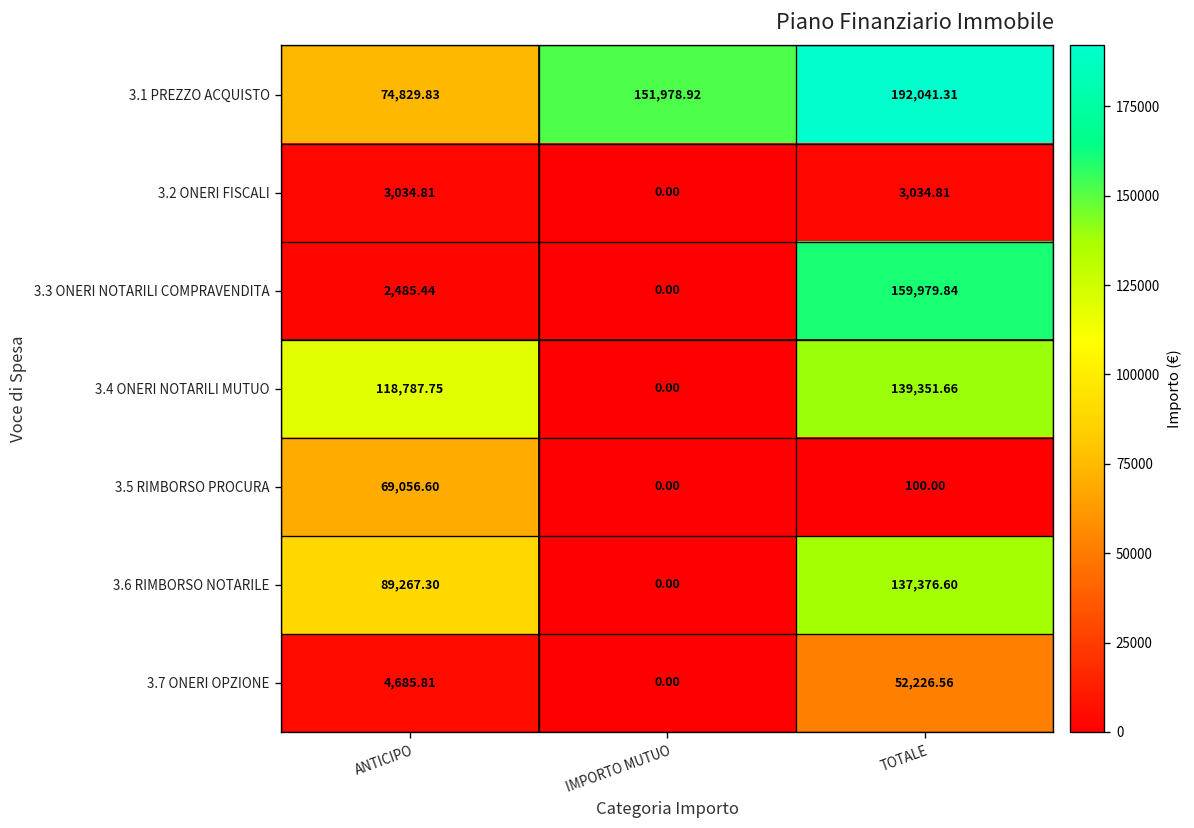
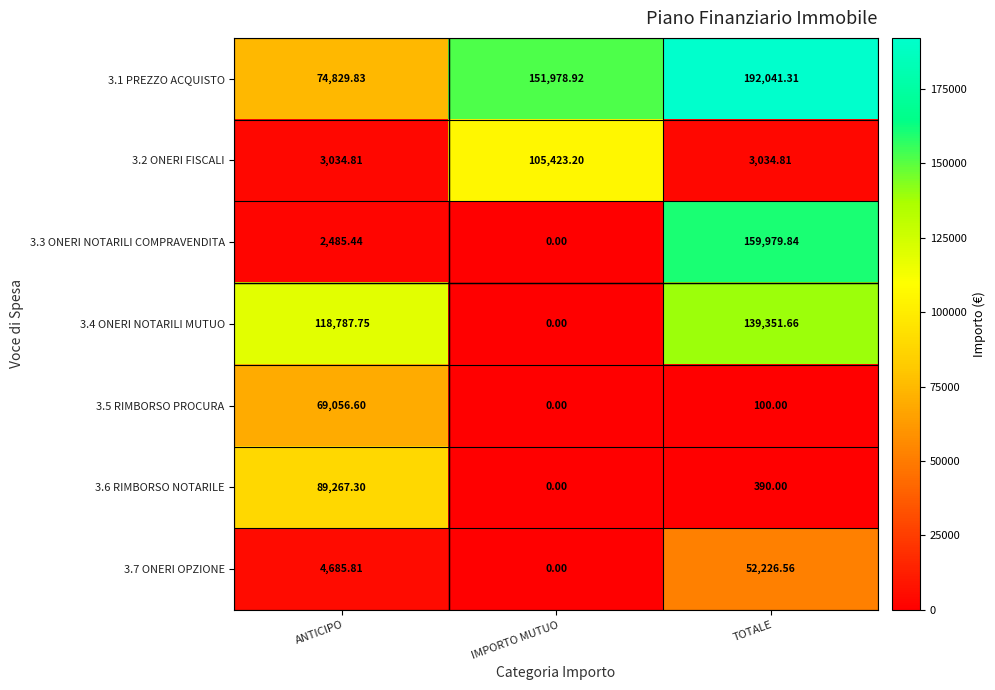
  {
    "3.1 PREZZO ACQUISTO": {
      "ANTICIPO": "74,829.83",
      "IMPORTO MUTUO": "151,978.92",
      "TOTALE": "192,041.31"
    },
    "3.2 ONERI FISCALI": {
      "ANTICIPO": "3,034.81",
-     "IMPORTO MUTUO": "0.00",
+     "IMPORTO MUTUO": "105,423.20",
      "TOTALE": "3,034.81"
    },
    "3.3 ONERI NOTARILI COMPRAVENDITA": {
      "ANTICIPO": "2,485.44",
      "IMPORTO MUTUO": "0.00",
      "TOTALE": "159,979.84"
    },
    "3.4 ONERI NOTARILI MUTUO": {
      "ANTICIPO": "118,787.75",
      "IMPORTO MUTUO": "0.00",
      "TOTALE": "139,351.66"
    },
    "3.5 RIMBORSO PROCURA": {
      "ANTICIPO": "69,056.60",
      "IMPORTO MUTUO": "0.00",
      "TOTALE": "100.00"
    },
    "3.6 RIMBORSO NOTARILE": {
      "ANTICIPO": "89,267.30",
      "IMPORTO MUTUO": "0.00",
-     "TOTALE": "137,376.60"
+     "TOTALE": "390.00"
    },
    "3.7 ONERI OPZIONE": {
      "ANTICIPO": "4,685.81",
      "IMPORTO MUTUO": "0.00",
      "TOTALE": "52,226.56"
    }
  }
